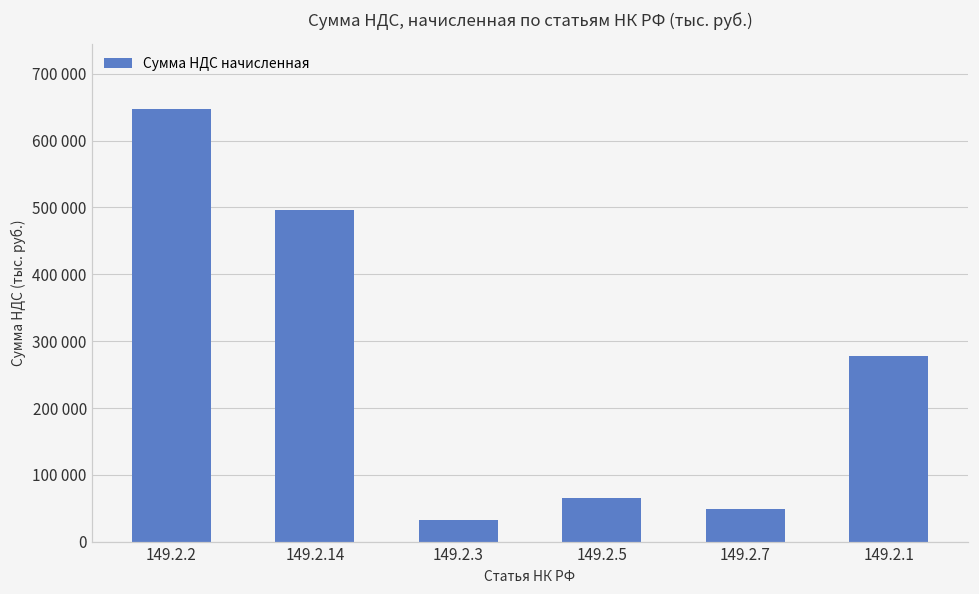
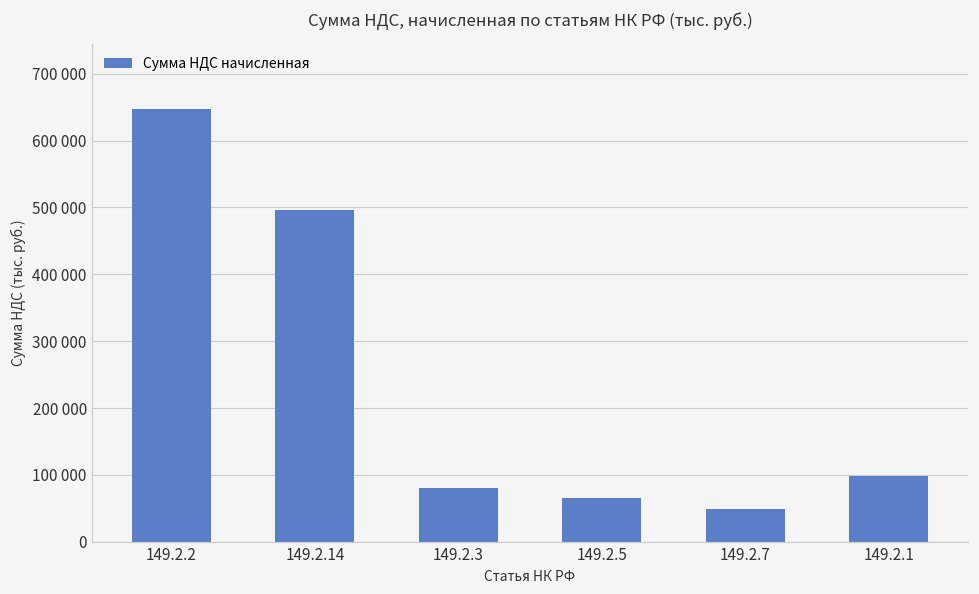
  {
    "149.2.2": 650000,
    "149.2.14": 500000,
-   "149.2.3": 30000,
+   "149.2.3": 80000,
    "149.2.5": 70000,
    "149.2.7": 50000,
-   "149.2.1": 280000
+   "149.2.1": 100000
  }
